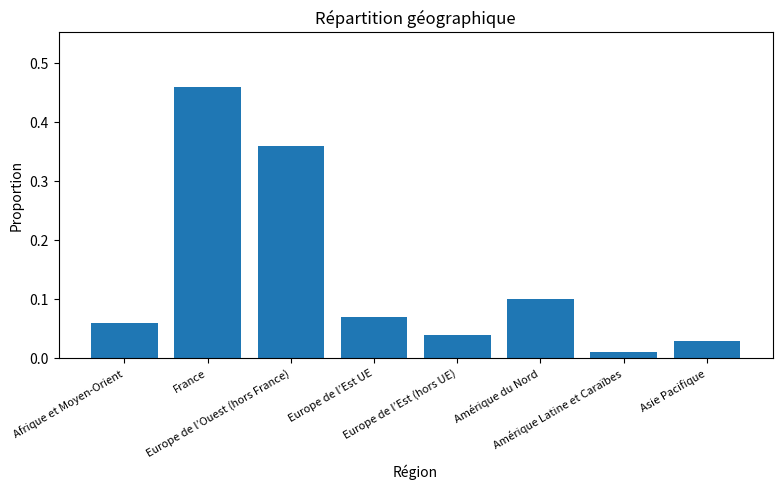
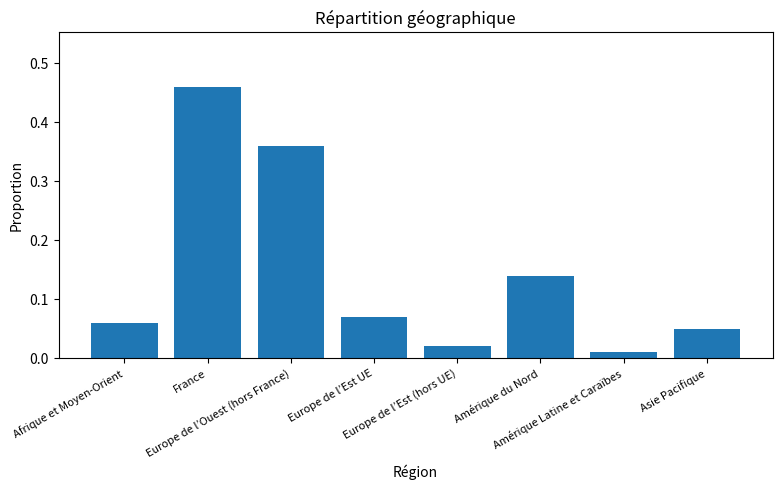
  {
    "Afrique et Moyen-Orient": 0.06,
    "France": 0.46,
    "Europe de l’Ouest (hors France)": 0.36,
    "Europe de l’Est UE": 0.07,
-   "Europe de l’Est (hors UE)": 0.04,
-   "Amérique du Nord": 0.10,
+   "Europe de l’Est (hors UE)": 0.02,
+   "Amérique du Nord": 0.14,
    "Amérique Latine et Caraïbes": 0.01,
-   "Asie Pacifique": 0.03
+   "Asie Pacifique": 0.05
  }
